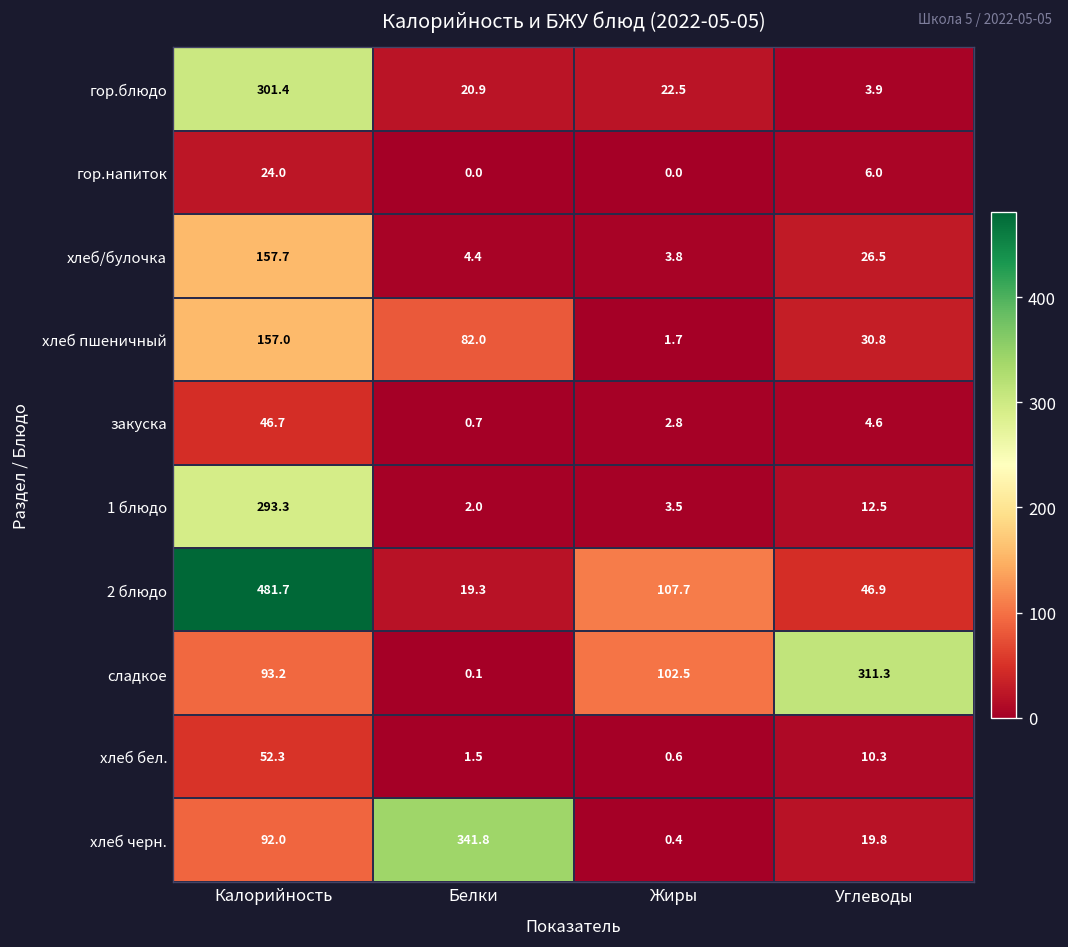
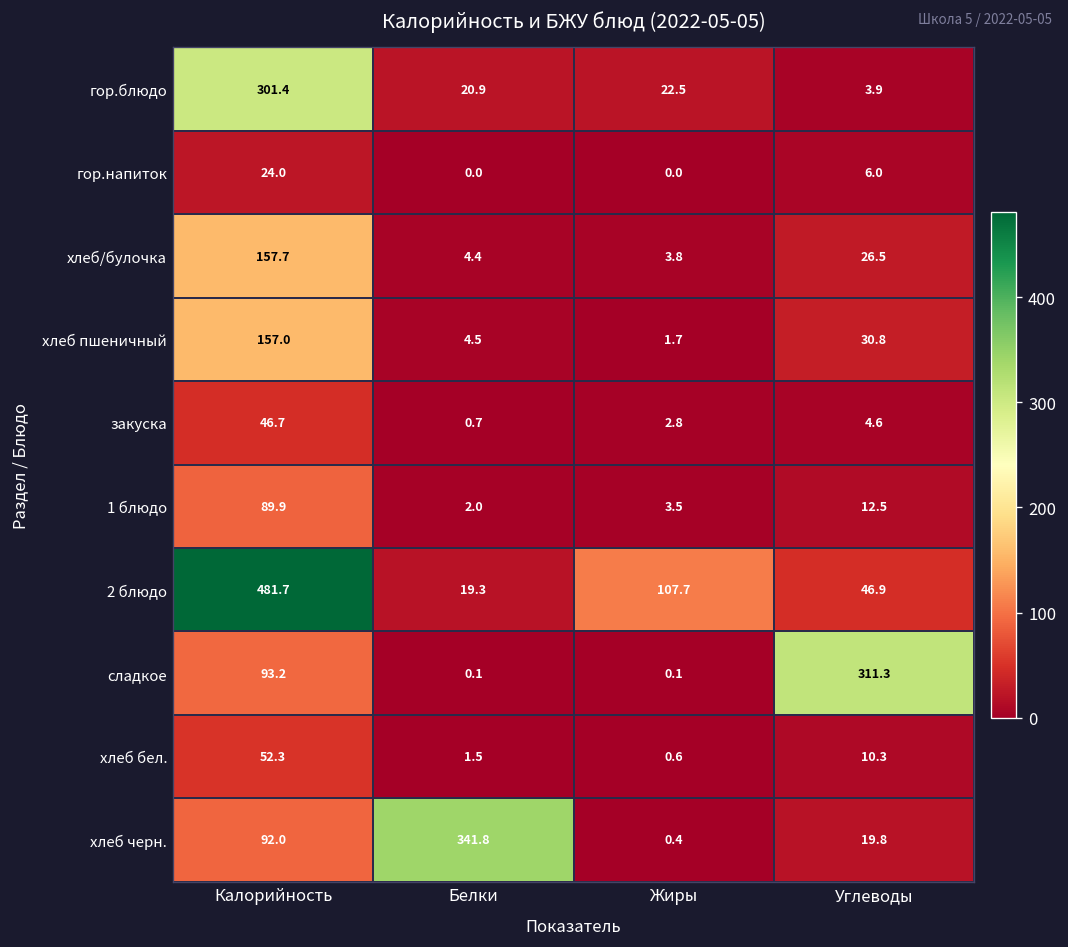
  {
    "гор.блюдо": {
      "Калорийность": 301.4,
      "Белки": 20.9,
      "Жиры": 22.5,
      "Углеводы": 3.9
    },
    "гор.напиток": {
      "Калорийность": 24.0,
      "Белки": 0.0,
      "Жиры": 0.0,
      "Углеводы": 6.0
    },
    "хлеб/булочка": {
      "Калорийность": 157.7,
      "Белки": 4.4,
      "Жиры": 3.8,
      "Углеводы": 26.5
    },
    "хлеб пшеничный": {
      "Калорийность": 157.0,
-     "Белки": 82.0,
+     "Белки": 4.5,
      "Жиры": 1.7,
      "Углеводы": 30.8
    },
    "закуска": {
      "Калорийность": 46.7,
      "Белки": 0.7,
      "Жиры": 2.8,
      "Углеводы": 4.6
    },
    "1 блюдо": {
-     "Калорийность": 293.3,
+     "Калорийность": 89.9,
      "Белки": 2.0,
      "Жиры": 3.5,
      "Углеводы": 12.5
    },
    "2 блюдо": {
      "Калорийность": 481.7,
      "Белки": 19.3,
      "Жиры": 107.7,
      "Углеводы": 46.9
    },
    "сладкое": {
      "Калорийность": 93.2,
      "Белки": 0.1,
-     "Жиры": 102.5,
+     "Жиры": 0.1,
      "Углеводы": 311.3
    },
    "хлеб бел.": {
      "Калорийность": 52.3,
      "Белки": 1.5,
      "Жиры": 0.6,
      "Углеводы": 10.3
    },
    "хлеб черн.": {
      "Калорийность": 92.0,
      "Белки": 341.8,
      "Жиры": 0.4,
      "Углеводы": 19.8
    }
  }
